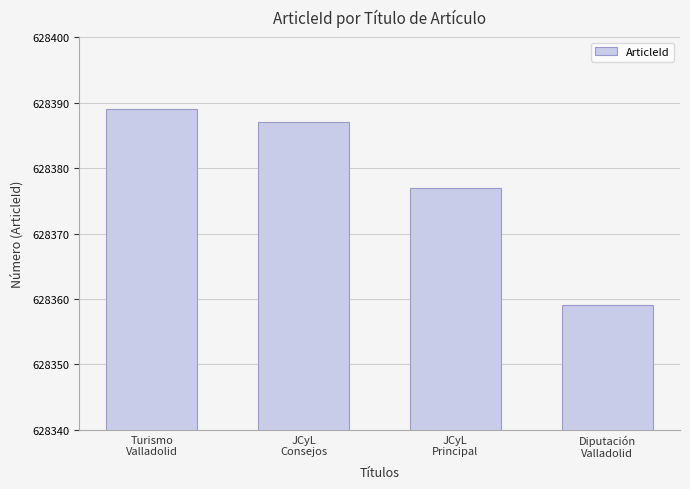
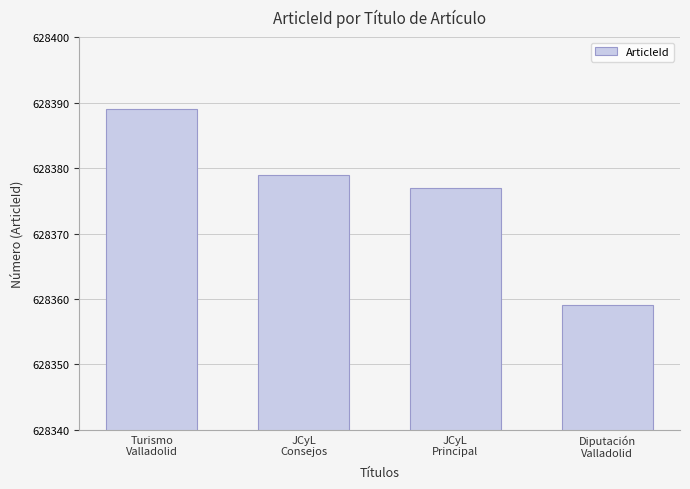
  {
    "Turismo Valladolid": 628389,
-   "JCyL Consejos": 628387,
+   "JCyL Consejos": 628379,
    "JCyL Principal": 628377,
    "Diputación Valladolid": 628359
  }
